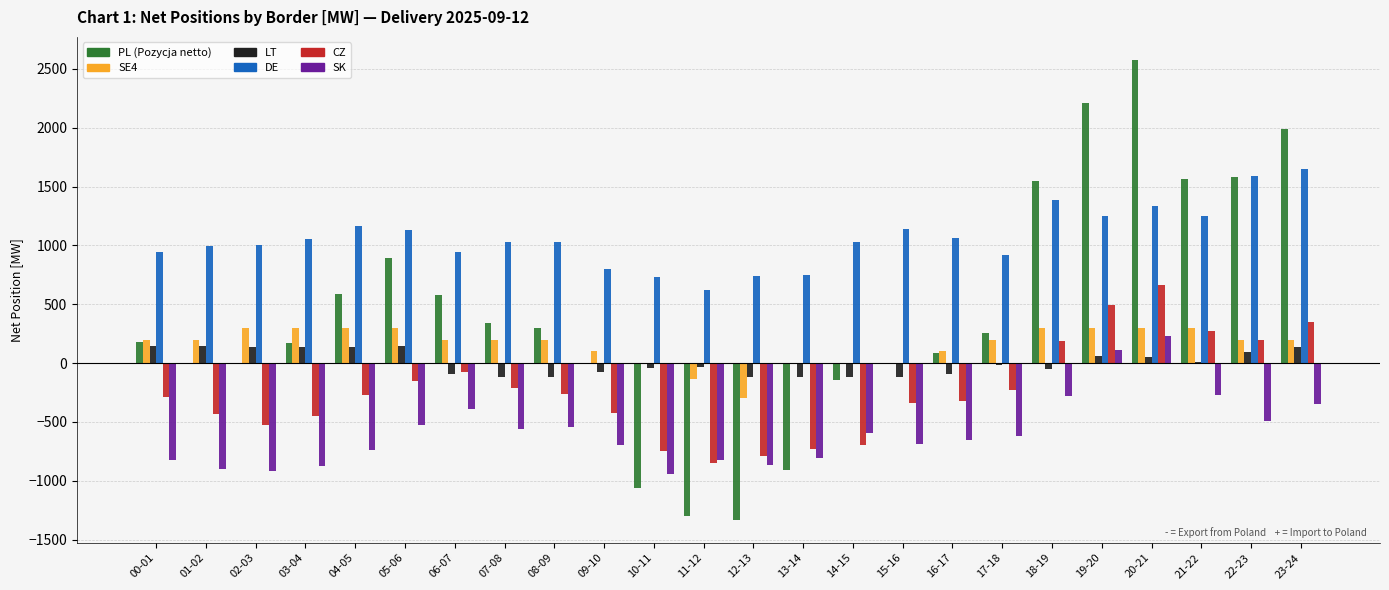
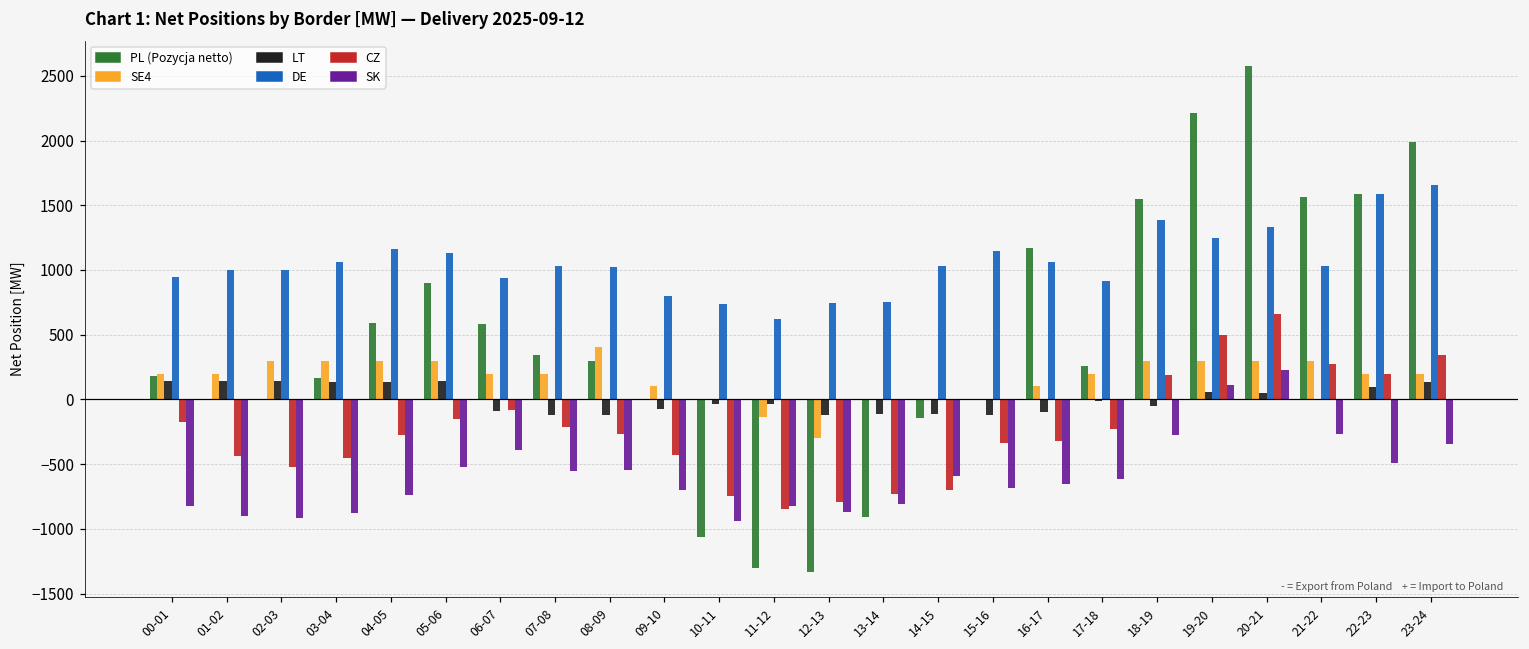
  {
    "PL (Pozycja netto)": {
      "00-01": 180,
      "01-02": 0,
      "02-03": 0,
      "03-04": 170,
      "04-05": 590,
      "05-06": 900,
      "06-07": 580,
      "07-08": 340,
      "08-09": 300,
      "09-10": 0,
      "10-11": -1060,
      "11-12": -1300,
      "12-13": -1330,
      "13-14": -910,
      "14-15": -140,
      "15-16": 0,
-     "16-17": 90,
+     "16-17": 1170,
      "17-18": 260,
      "18-19": 1550,
      "19-20": 2210,
      "20-21": 2580,
      "21-22": 1570,
      "22-23": 1590,
      "23-24": 1990
    },
    "SE4": {
      "00-01": 200,
      "01-02": 200,
      "02-03": 300,
      "03-04": 300,
      "04-05": 300,
      "05-06": 300,
      "06-07": 200,
      "07-08": 200,
-     "08-09": 200,
+     "08-09": 400,
      "09-10": 100,
      "10-11": 0,
      "11-12": -140,
      "12-13": -300,
      "13-14": 0,
      "14-15": 0,
      "15-16": 0,
      "16-17": 100,
      "17-18": 200,
      "18-19": 300,
      "19-20": 300,
      "20-21": 300,
      "21-22": 300,
      "22-23": 200,
      "23-24": 200
    },
    "LT": {
      "00-01": 140,
      "01-02": 140,
      "02-03": 140,
      "03-04": 140,
      "04-05": 140,
      "05-06": 140,
      "06-07": -90,
      "07-08": -120,
      "08-09": -120,
      "09-10": -80,
      "10-11": -40,
      "11-12": -30,
      "12-13": -120,
      "13-14": -120,
      "14-15": -120,
      "15-16": -120,
      "16-17": -100,
      "18-19": -50,
      "19-20": 60,
      "20-21": 50,
      "22-23": 100,
      "23-24": 140
    },
    "DE": {
      "00-01": 950,
      "01-02": 1000,
      "02-03": 1000,
      "03-04": 1060,
      "04-05": 1160,
      "05-06": 1130,
      "06-07": 940,
      "07-08": 1030,
      "08-09": 1030,
      "09-10": 800,
      "10-11": 730,
      "11-12": 620,
      "12-13": 740,
      "13-14": 750,
      "14-15": 1030,
      "15-16": 1140,
      "16-17": 1060,
      "17-18": 920,
      "18-19": 1390,
      "19-20": 1250,
      "20-21": 1340,
-     "21-22": 1250,
+     "21-22": 1030,
      "22-23": 1590,
      "23-24": 1650
    },
    "CZ": {
-     "00-01": -290,
+     "00-01": -170,
      "01-02": -430,
      "02-03": -520,
      "03-04": -450,
      "04-05": -270,
      "05-06": -150,
      "06-07": -80,
      "07-08": -210,
      "08-09": -270,
      "09-10": -430,
      "10-11": -740,
      "11-12": -850,
      "12-13": -790,
      "13-14": -730,
      "14-15": -700,
      "15-16": -340,
      "16-17": -320,
      "17-18": -230,
      "18-19": 190,
      "19-20": 490,
      "20-21": 660,
      "21-22": 270,
      "22-23": 190,
      "23-24": 350
    },
    "SK": {
      "00-01": -820,
      "01-02": -900,
      "02-03": -920,
      "03-04": -880,
      "04-05": -740,
      "05-06": -520,
      "06-07": -390,
      "07-08": -560,
      "08-09": -540,
      "09-10": -700,
      "10-11": -940,
      "11-12": -820,
      "12-13": -870,
      "13-14": -810,
      "14-15": -590,
      "15-16": -690,
      "16-17": -650,
      "17-18": -620,
      "18-19": -280,
      "19-20": 110,
      "20-21": 230,
      "21-22": -270,
      "22-23": -490,
      "23-24": -350
    }
  }
